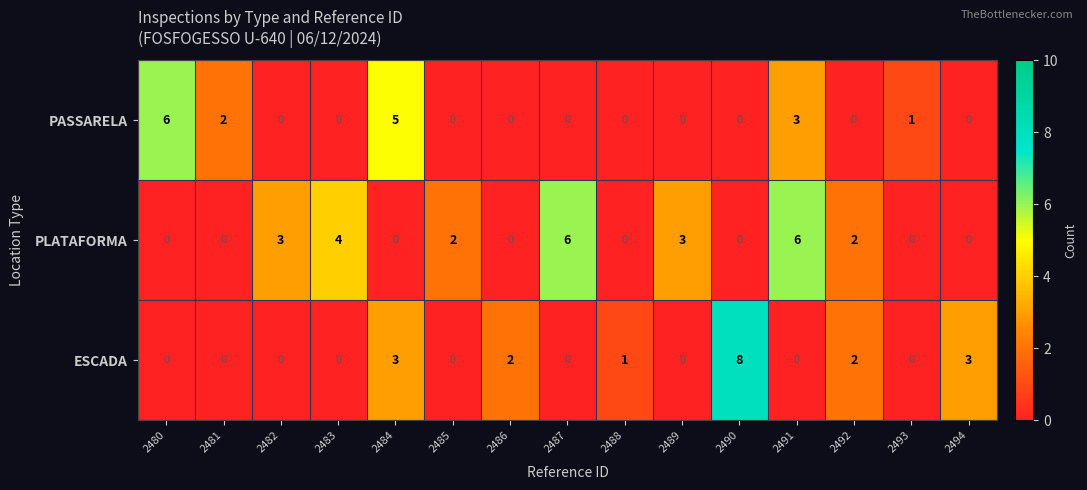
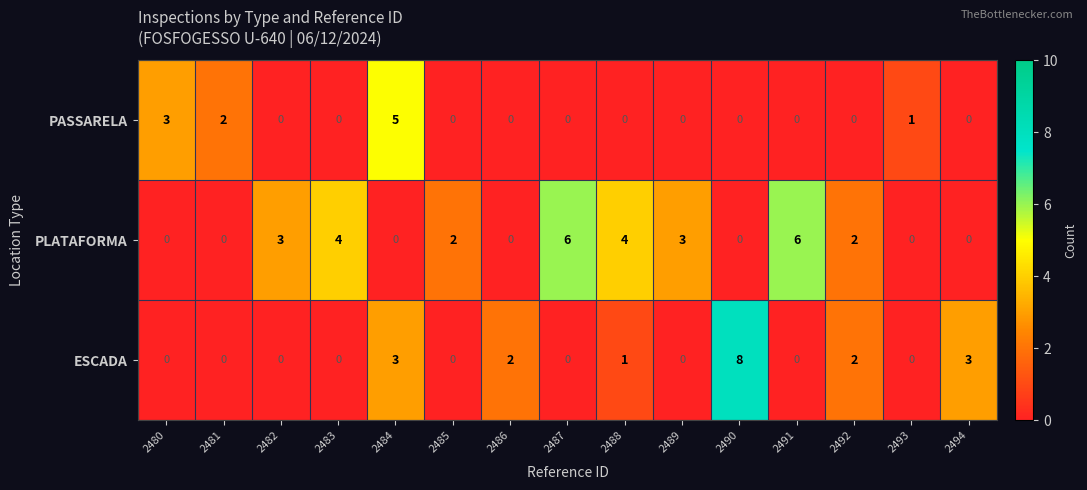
  {
    "PASSARELA": {
-     "2480": 6,
+     "2480": 3,
      "2481": 2,
      "2482": 0,
      "2483": 0,
      "2484": 5,
      "2485": 0,
      "2486": 0,
      "2487": 0,
      "2488": 0,
      "2489": 0,
      "2490": 0,
-     "2491": 3,
+     "2491": 0,
      "2492": 0,
      "2493": 1,
      "2494": 0
    },
    "PLATAFORMA": {
      "2480": 0,
      "2481": 0,
      "2482": 3,
      "2483": 4,
      "2484": 0,
      "2485": 2,
      "2486": 0,
      "2487": 6,
-     "2488": 0,
+     "2488": 4,
      "2489": 3,
      "2490": 0,
      "2491": 6,
      "2492": 2,
      "2493": 0,
      "2494": 0
    },
    "ESCADA": {
      "2480": 0,
      "2481": 0,
      "2482": 0,
      "2483": 0,
      "2484": 3,
      "2485": 0,
      "2486": 2,
      "2487": 0,
      "2488": 1,
      "2489": 0,
      "2490": 8,
      "2491": 0,
      "2492": 2,
      "2493": 0,
      "2494": 3
    }
  }
